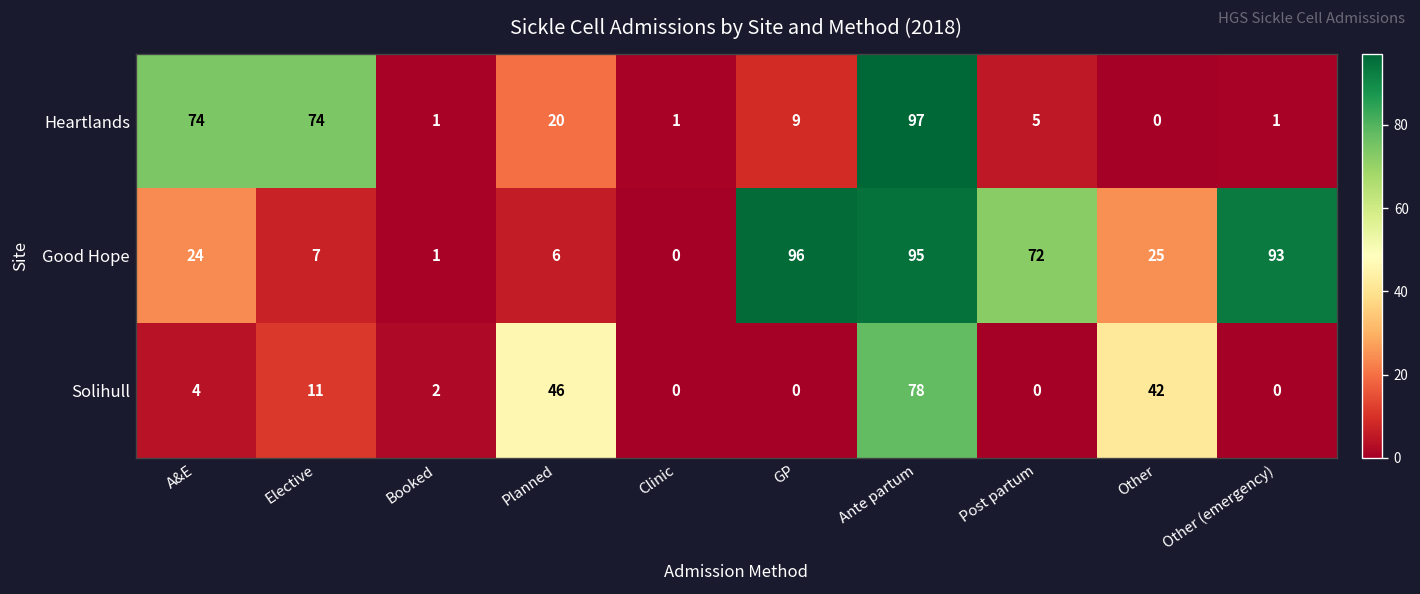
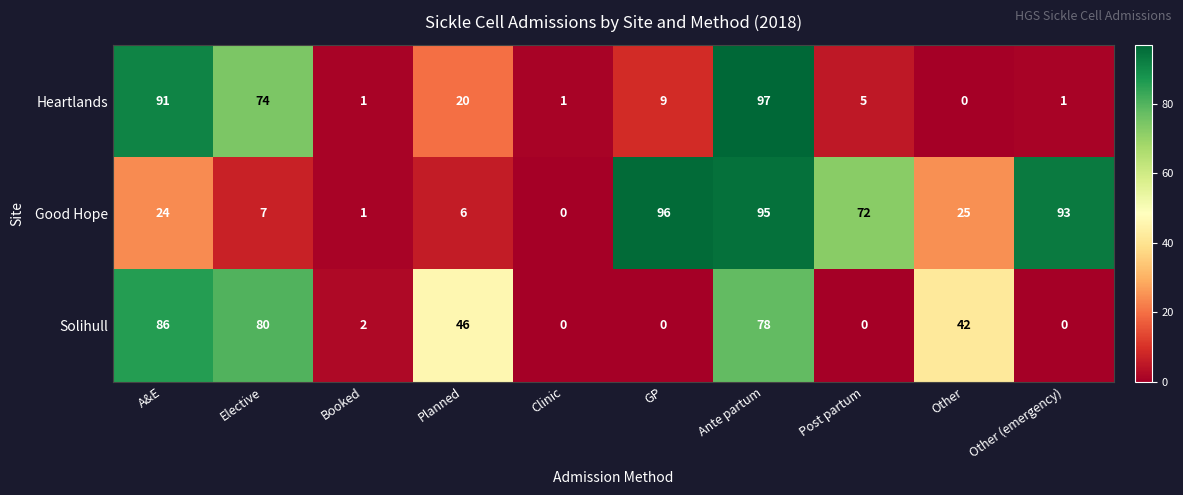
  {
    "Heartlands": {
-     "A&E": 74,
+     "A&E": 91,
      "Elective": 74,
      "Booked": 1,
      "Planned": 20,
      "Clinic": 1,
      "GP": 9,
      "Ante partum": 97,
      "Post partum": 5,
      "Other": 0,
      "Other (emergency)": 1
    },
    "Good Hope": {
      "A&E": 24,
      "Elective": 7,
      "Booked": 1,
      "Planned": 6,
      "Clinic": 0,
      "GP": 96,
      "Ante partum": 95,
      "Post partum": 72,
      "Other": 25,
      "Other (emergency)": 93
    },
    "Solihull": {
-     "A&E": 4,
-     "Elective": 11,
+     "A&E": 86,
+     "Elective": 80,
      "Booked": 2,
      "Planned": 46,
      "Clinic": 0,
      "GP": 0,
      "Ante partum": 78,
      "Post partum": 0,
      "Other": 42,
      "Other (emergency)": 0
    }
  }
